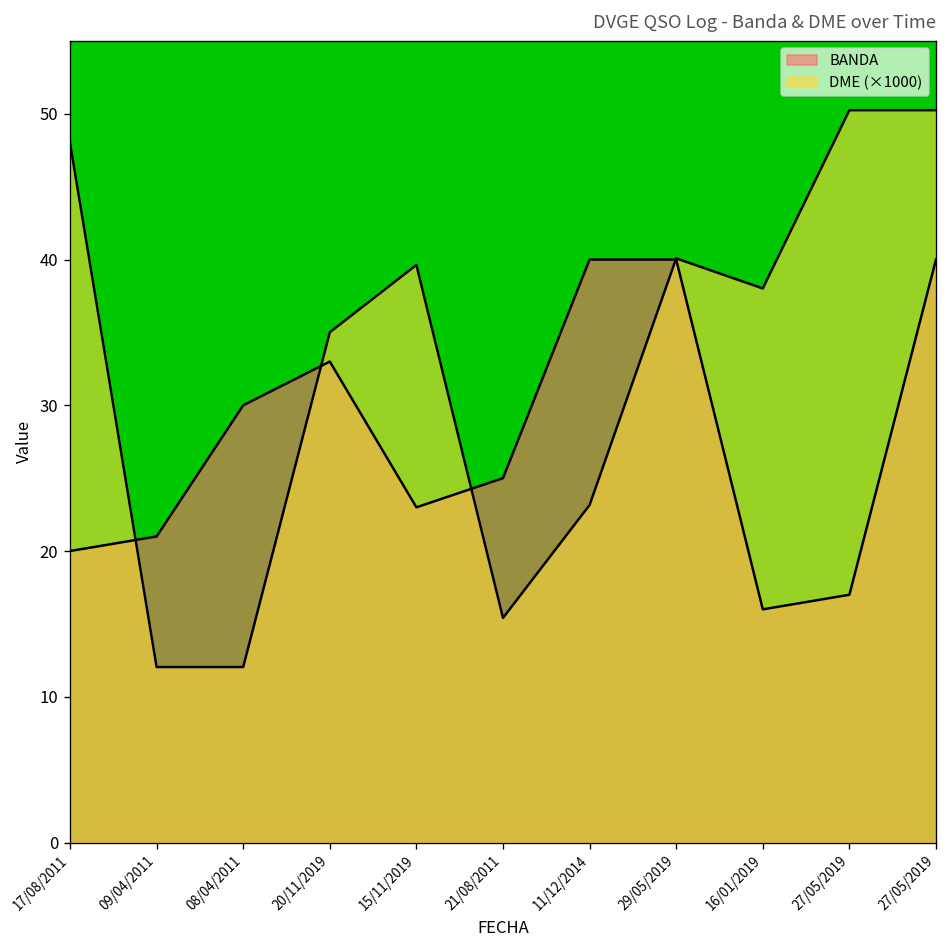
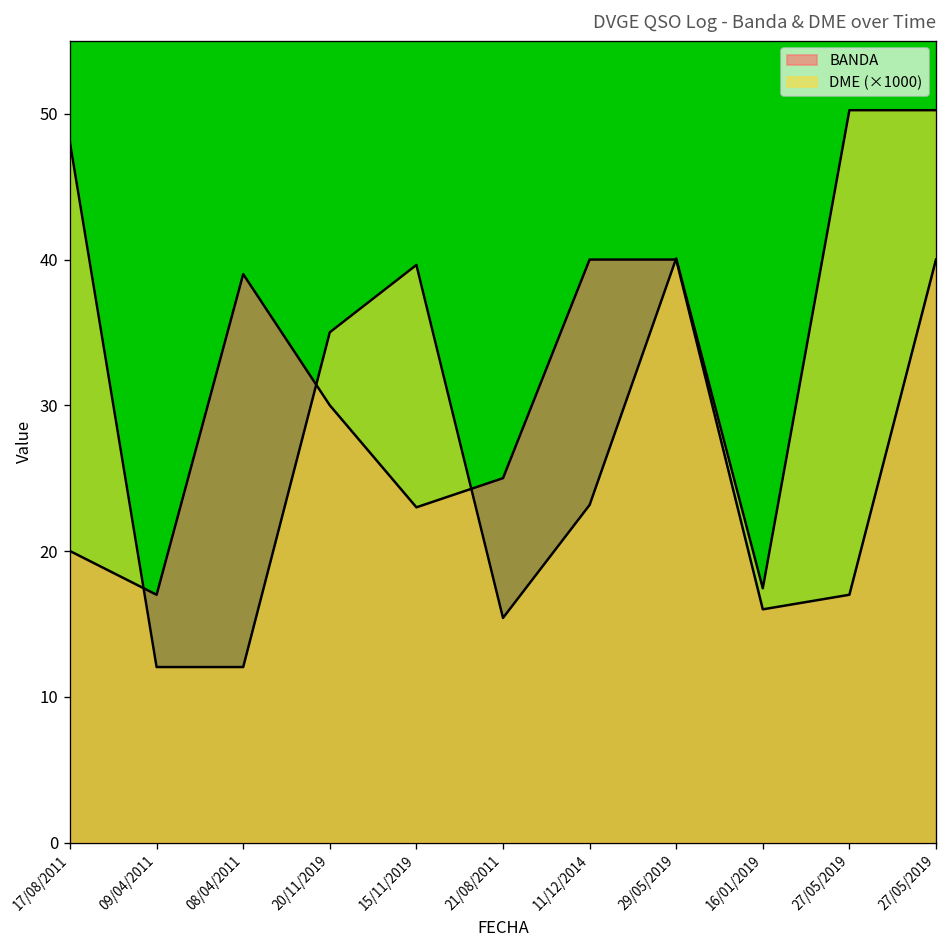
  {
    "BANDA": {
      "17/08/2011": 20,
-     "09/04/2011": 21,
-     "08/04/2011": 30,
-     "20/11/2019": 33,
+     "09/04/2011": 17,
+     "08/04/2011": 39,
+     "20/11/2019": 30,
      "15/11/2019": 23,
      "21/08/2011": 25,
      "11/12/2014": 40,
      "16/01/2019": 16
    },
    "DME (×1000)": {
      "17/08/2011": 48.0,
      "09/04/2011": 12.0,
      "08/04/2011": 12.0,
      "20/11/2019": 35.0,
      "15/11/2019": 39.6,
      "21/08/2011": 15.4,
      "11/12/2014": 23.2,
-     "16/01/2019": 38.0
+     "16/01/2019": 17.4
    }
  }
